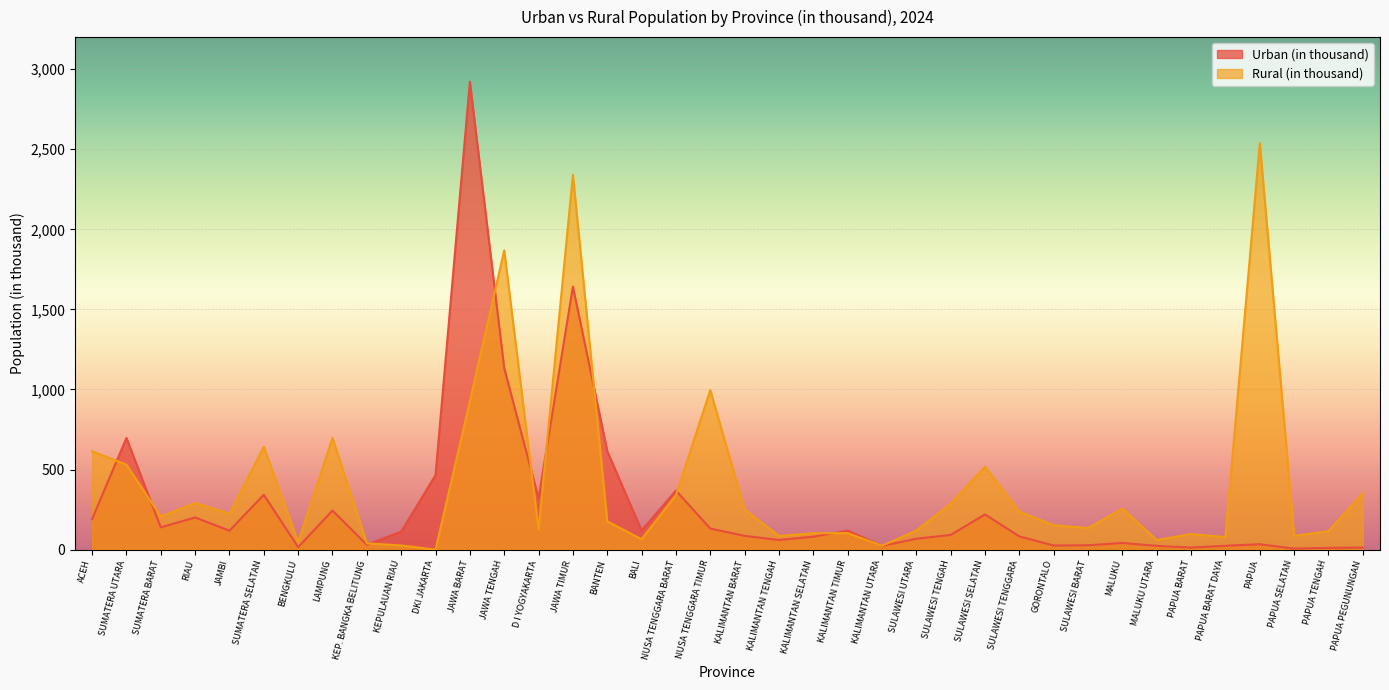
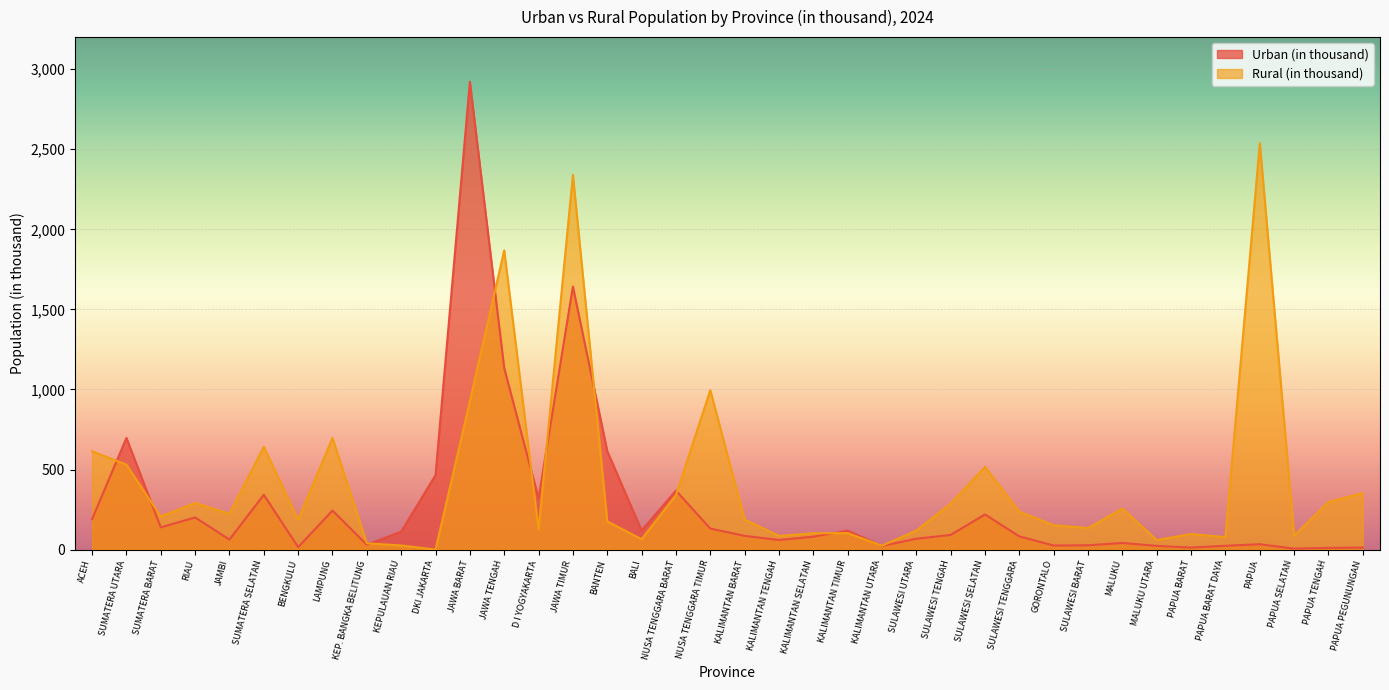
  {
    "Urban (in thousand)": {
      "ACEH": "190",
      "SUMATERA UTARA": "700",
      "SUMATERA BARAT": "140",
      "RIAU": "200",
-     "JAMBI": "120",
+     "JAMBI": "60",
      "SUMATERA SELATAN": "340",
      "BENGKULU": "20",
      "LAMPUNG": "240",
      "KEPULAUAN RIAU": "110",
      "DKI JAKARTA": "460",
      "JAWA BARAT": "2,920",
      "JAWA TENGAH": "1,130",
      "D I YOGYAKARTA": "320",
      "JAWA TIMUR": "1,640",
      "BANTEN": "620",
      "BALI": "120",
      "NUSA TENGGARA BARAT": "370",
      "NUSA TENGGARA TIMUR": "130",
      "KALIMANTAN BARAT": "90",
      "KALIMANTAN TENGAH": "60",
      "KALIMANTAN SELATAN": "80",
      "SULAWESI UTARA": "70",
      "SULAWESI TENGAH": "90",
      "SULAWESI SELATAN": "220",
      "SULAWESI TENGGARA": "80",
      "GORONTALO": "30",
      "SULAWESI BARAT": "30",
      "MALUKU": "40",
      "MALUKU UTARA": "20",
      "PAPUA BARAT": "10",
      "PAPUA BARAT DAYA": "20",
      "PAPUA": "30",
      "PAPUA SELATAN": "10",
      "PAPUA TENGAH": "10",
      "PAPUA PEGUNUNGAN": "10"
    },
    "Rural (in thousand)": {
      "ACEH": "610",
      "SUMATERA UTARA": "530",
      "SUMATERA BARAT": "210",
      "RIAU": "290",
      "JAMBI": "220",
      "SUMATERA SELATAN": "640",
-     "BENGKULU": "50",
+     "BENGKULU": "190",
      "LAMPUNG": "700",
      "KEPULAUAN RIAU": "30",
      "DKI JAKARTA": "0",
      "JAWA BARAT": "930",
      "JAWA TENGAH": "1,870",
      "D I YOGYAKARTA": "130",
      "JAWA TIMUR": "2,340",
      "BANTEN": "180",
      "BALI": "70",
      "NUSA TENGGARA BARAT": "340",
      "NUSA TENGGARA TIMUR": "1,000",
-     "KALIMANTAN BARAT": "250",
+     "KALIMANTAN BARAT": "190",
      "KALIMANTAN TENGAH": "90",
      "KALIMANTAN SELATAN": "100",
      "SULAWESI UTARA": "120",
      "SULAWESI TENGAH": "290",
      "SULAWESI SELATAN": "520",
      "SULAWESI TENGGARA": "240",
      "GORONTALO": "150",
      "SULAWESI BARAT": "130",
      "MALUKU": "260",
      "MALUKU UTARA": "60",
      "PAPUA BARAT": "100",
      "PAPUA BARAT DAYA": "80",
      "PAPUA": "2,540",
      "PAPUA SELATAN": "90",
-     "PAPUA TENGAH": "120",
+     "PAPUA TENGAH": "300",
      "PAPUA PEGUNUNGAN": "350"
    }
  }
